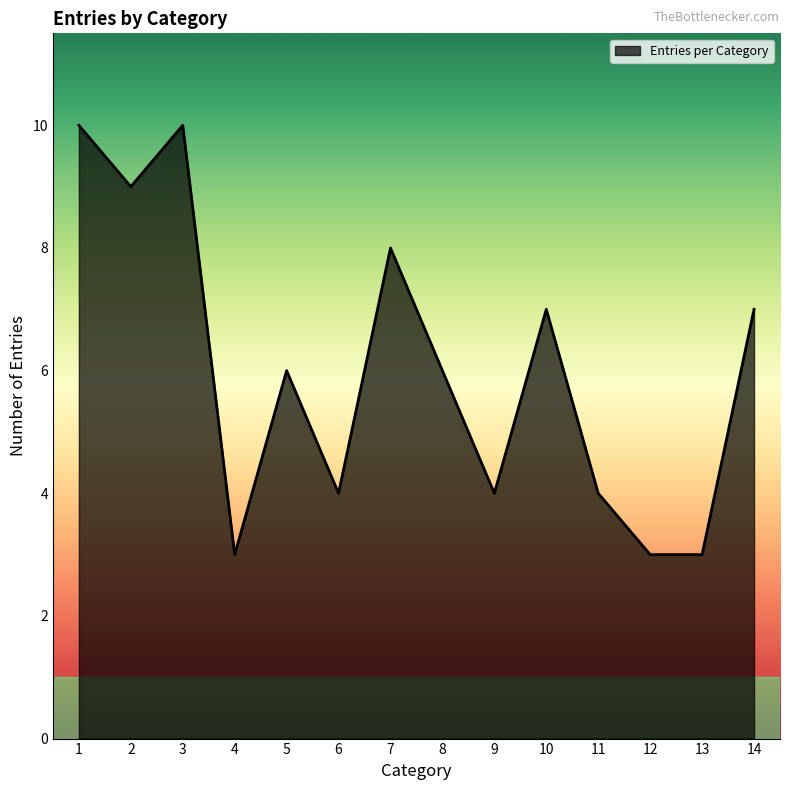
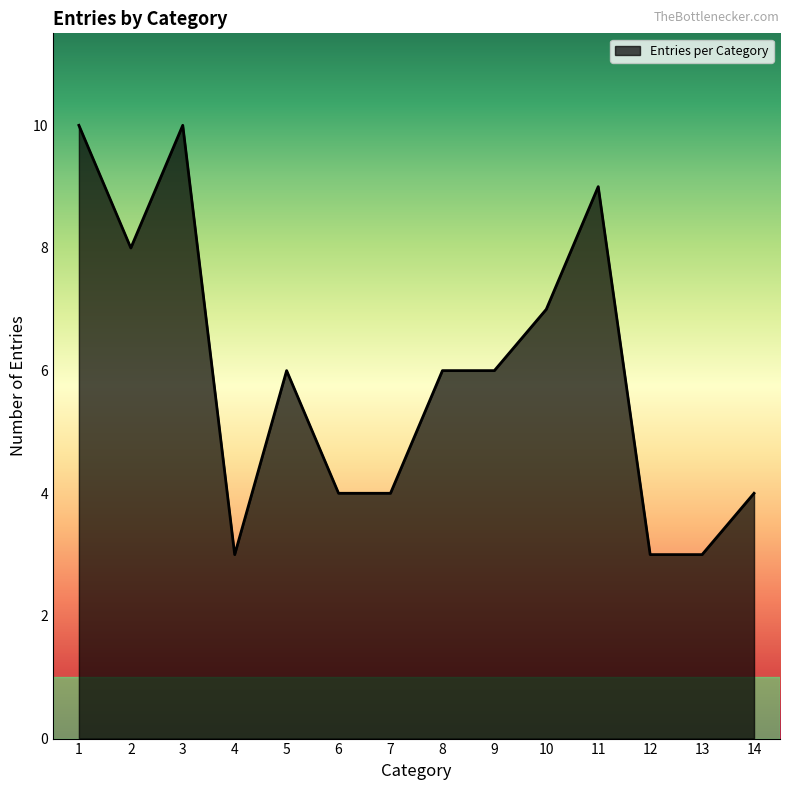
  {
    "1": 10,
-   "2": 9,
+   "2": 8,
    "3": 10,
    "4": 3,
    "5": 6,
    "6": 4,
-   "7": 8,
+   "7": 4,
    "8": 6,
-   "9": 4,
+   "9": 6,
    "10": 7,
-   "11": 4,
+   "11": 9,
    "12": 3,
    "13": 3,
-   "14": 7
+   "14": 4
  }
